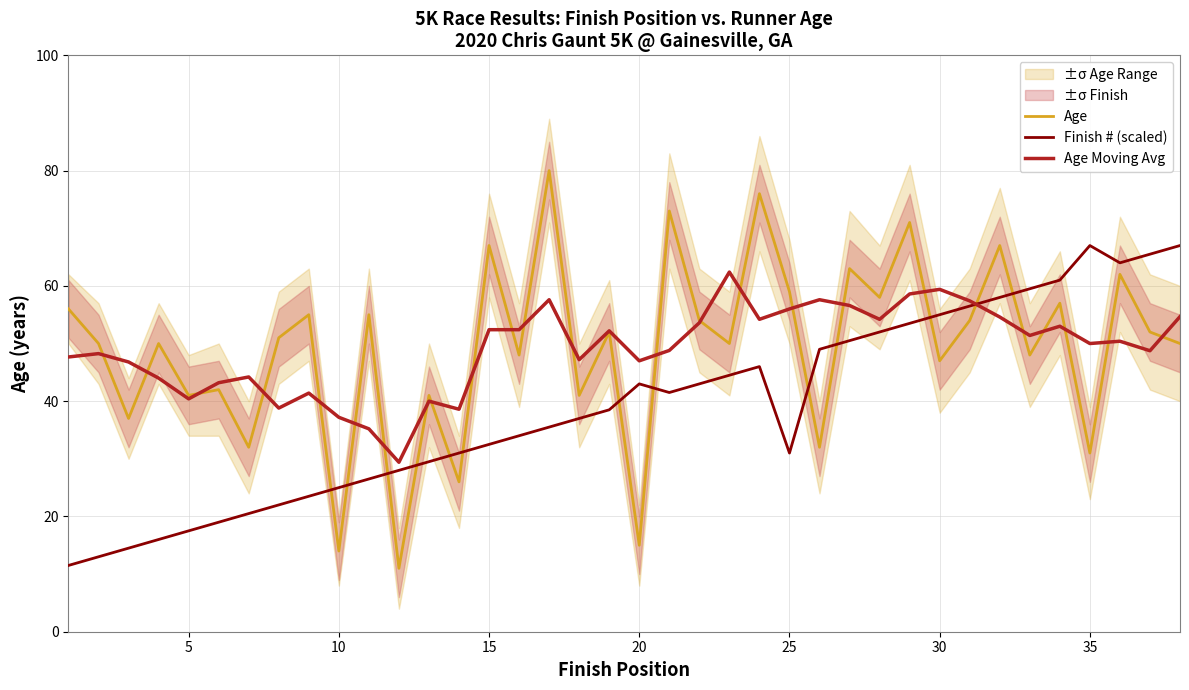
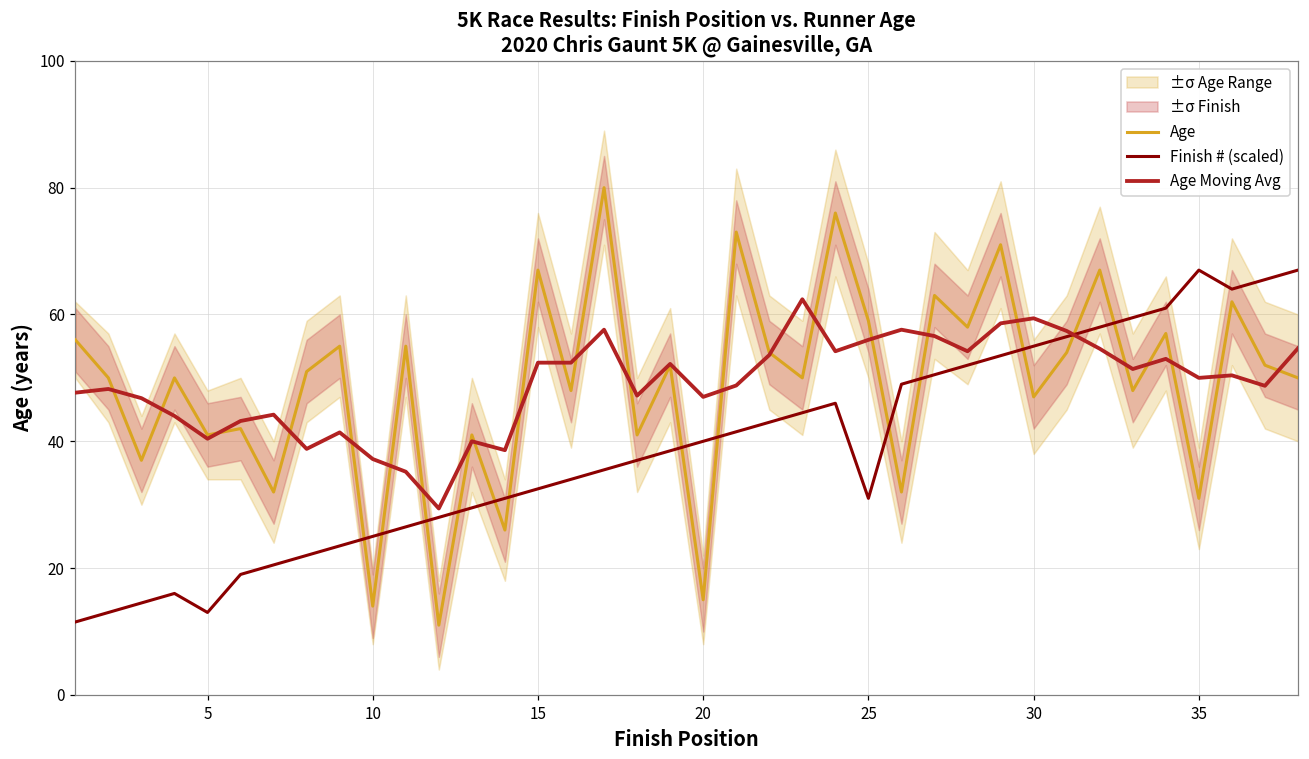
  {
    "Finish # (scaled)": {
-     "5": 18,
+     "5": 13,
      "10": 25,
      "15": 33,
-     "20": 43,
+     "20": 40,
      "25": 31,
      "30": 55,
      "35": 67
    },
    "Age Moving Avg": {
      "5": 40,
      "10": 37,
      "15": 52,
      "20": 47,
      "25": 56,
      "30": 59,
      "35": 50
    }
  }
